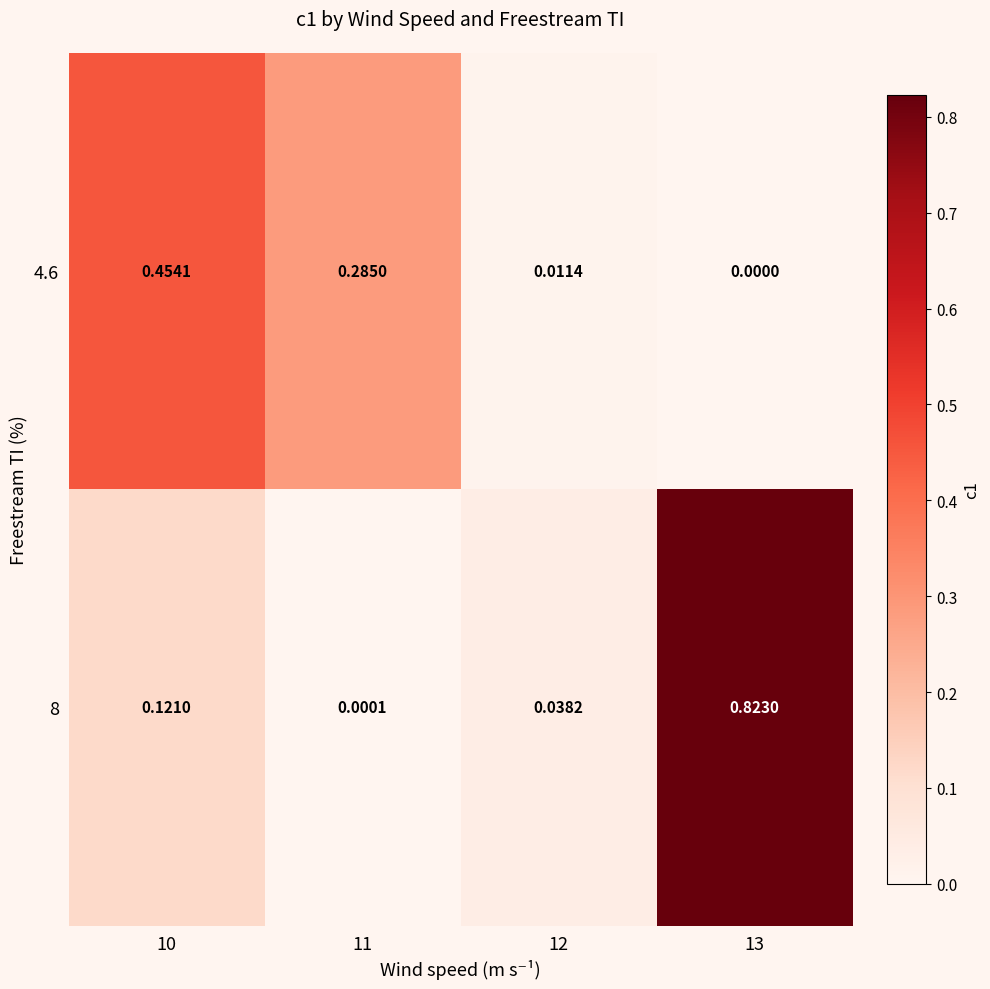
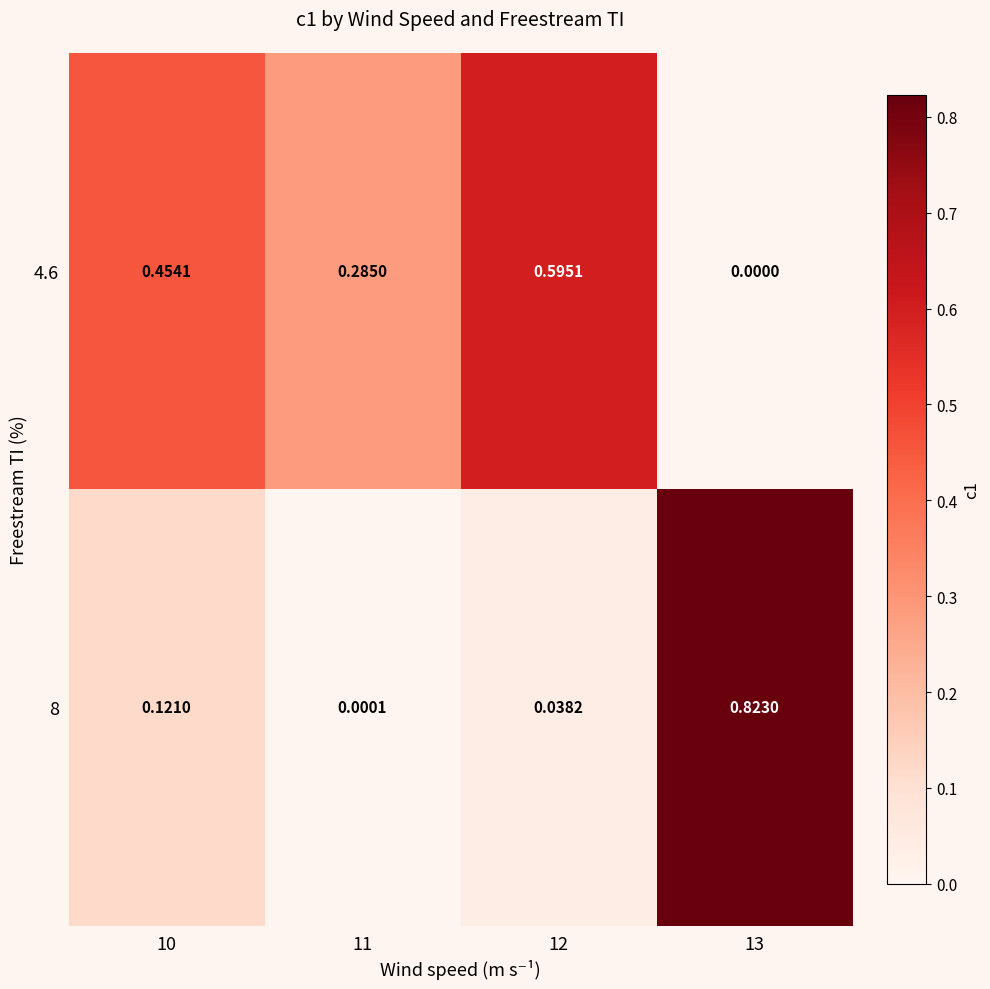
  {
    "4.6": {
      "10": 0.4541,
      "11": 0.2850,
-     "12": 0.0114,
+     "12": 0.5951,
      "13": 0.0000
    },
    "8": {
      "10": 0.1210,
      "11": 0.0001,
      "12": 0.0382,
      "13": 0.8230
    }
  }
